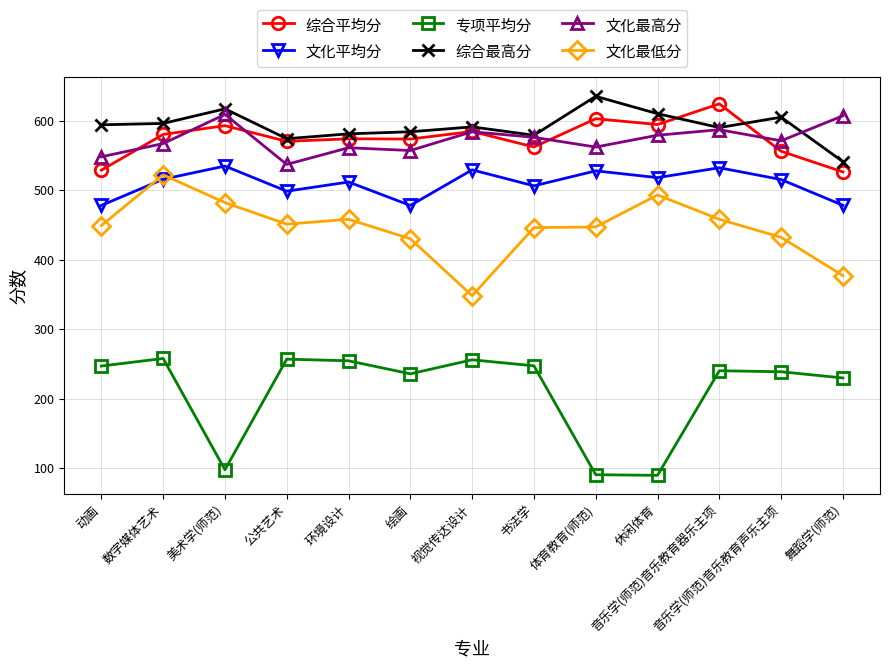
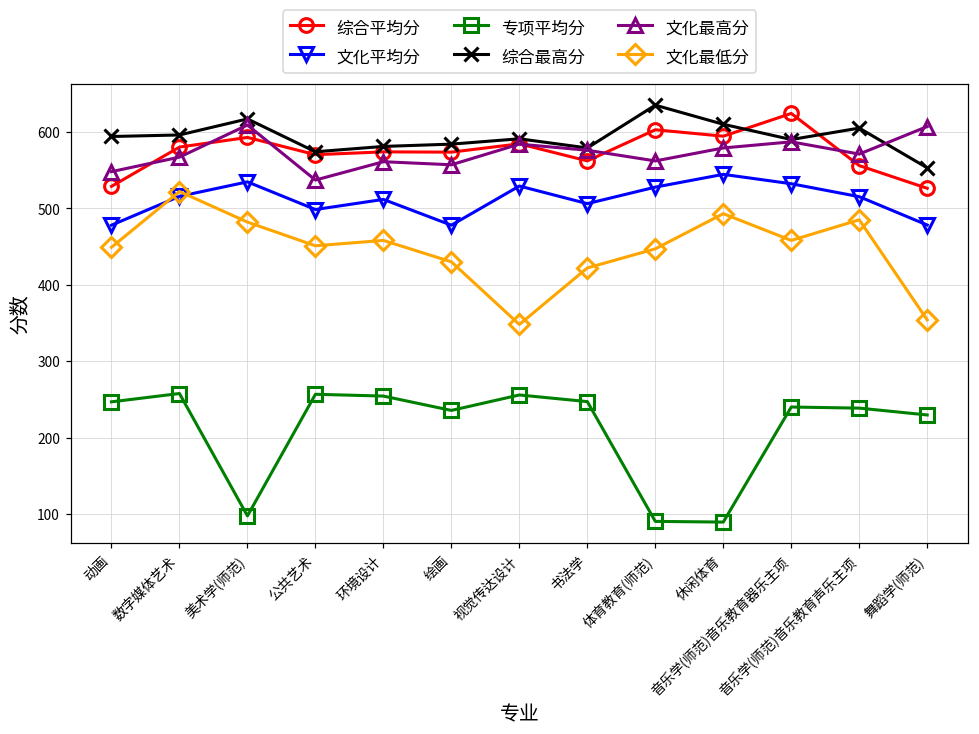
  {
    "综合平均分": {
      "动画": 530,
      "数字媒体艺术": 580,
      "美术学(师范)": 590,
      "公共艺术": 570,
      "环境设计": 570,
      "绘画": 570,
      "书法学": 560,
      "体育教育(师范)": 600,
      "休闲体育": 590,
      "音乐学(师范)音乐教育器乐主项": 620,
      "音乐学(师范)音乐教育声乐主项": 560,
      "舞蹈学(师范)": 530
    },
    "文化平均分": {
      "动画": 480,
      "数字媒体艺术": 520,
      "美术学(师范)": 530,
      "公共艺术": 500,
      "环境设计": 510,
      "绘画": 480,
      "视觉传达设计": 530,
      "书法学": 510,
      "体育教育(师范)": 530,
-     "休闲体育": 520,
+     "休闲体育": 540,
      "音乐学(师范)音乐教育器乐主项": 530,
      "音乐学(师范)音乐教育声乐主项": 520,
      "舞蹈学(师范)": 480
    },
    "专项平均分": {
      "动画": 250,
      "数字媒体艺术": 260,
      "美术学(师范)": 100,
      "公共艺术": 260,
      "环境设计": 250,
      "绘画": 240,
      "视觉传达设计": 260,
      "书法学": 250,
      "体育教育(师范)": 90,
      "休闲体育": 90,
      "音乐学(师范)音乐教育器乐主项": 240,
      "音乐学(师范)音乐教育声乐主项": 240,
      "舞蹈学(师范)": 230
    },
    "综合最高分": {
      "动画": 590,
      "数字媒体艺术": 600,
      "美术学(师范)": 620,
      "公共艺术": 570,
      "环境设计": 580,
      "绘画": 580,
      "视觉传达设计": 590,
      "体育教育(师范)": 640,
      "休闲体育": 610,
      "音乐学(师范)音乐教育声乐主项": 610,
-     "舞蹈学(师范)": 540
+     "舞蹈学(师范)": 550
    },
    "文化最高分": {
      "动画": 550,
      "数字媒体艺术": 570,
      "美术学(师范)": 610,
      "公共艺术": 540,
      "环境设计": 560,
      "绘画": 560,
      "体育教育(师范)": 560,
      "休闲体育": 580,
      "音乐学(师范)音乐教育声乐主项": 570,
      "舞蹈学(师范)": 610
    },
    "文化最低分": {
      "动画": 450,
      "数字媒体艺术": 520,
      "美术学(师范)": 480,
      "公共艺术": 450,
      "环境设计": 460,
      "绘画": 430,
      "视觉传达设计": 350,
-     "书法学": 450,
+     "书法学": 420,
      "体育教育(师范)": 450,
      "休闲体育": 490,
      "音乐学(师范)音乐教育器乐主项": 460,
-     "音乐学(师范)音乐教育声乐主项": 430,
-     "舞蹈学(师范)": 380
+     "音乐学(师范)音乐教育声乐主项": 490,
+     "舞蹈学(师范)": 350
    }
  }
